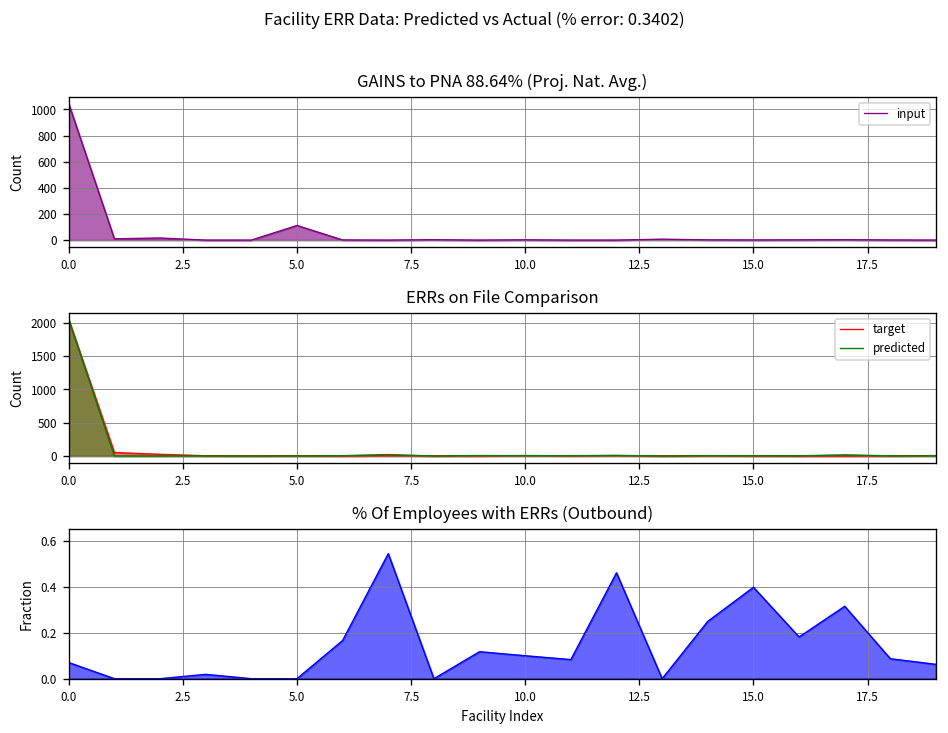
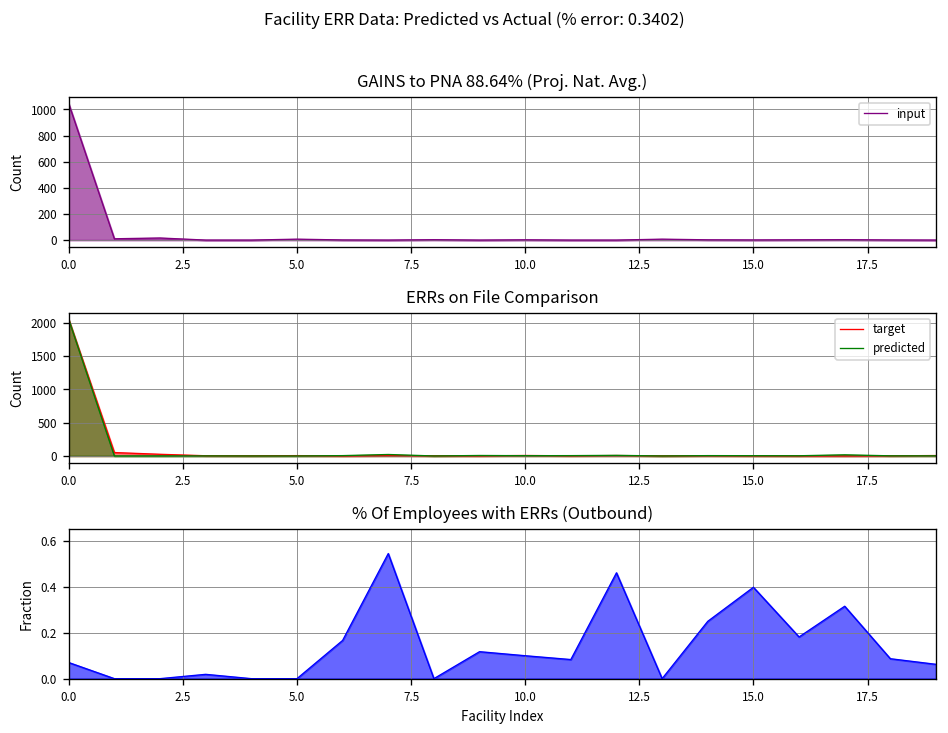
  {
    "GAINS to PNA 88.64% (Proj. Nat. Avg.)": {
      "0.0": 1050,
-     "5.0": 110,
+     "5.0": 10,
      "10.0": 0,
      "15.0": 0
    },
    "% Of Employees with ERRs (Outbound)": {
      "0.0": 0.07,
      "5.0": 0.00,
      "10.0": 0.10,
      "15.0": 0.40
    }
  }
